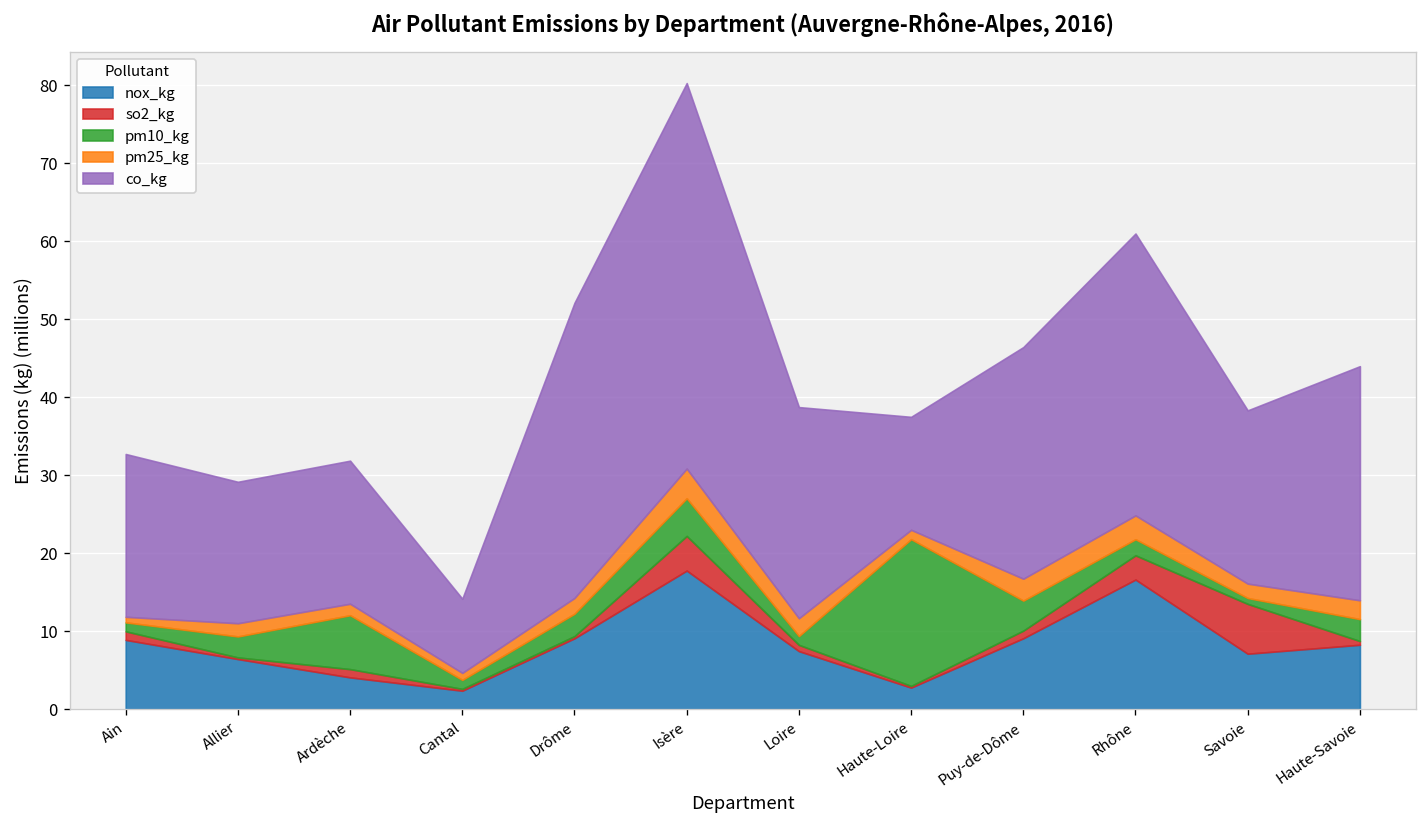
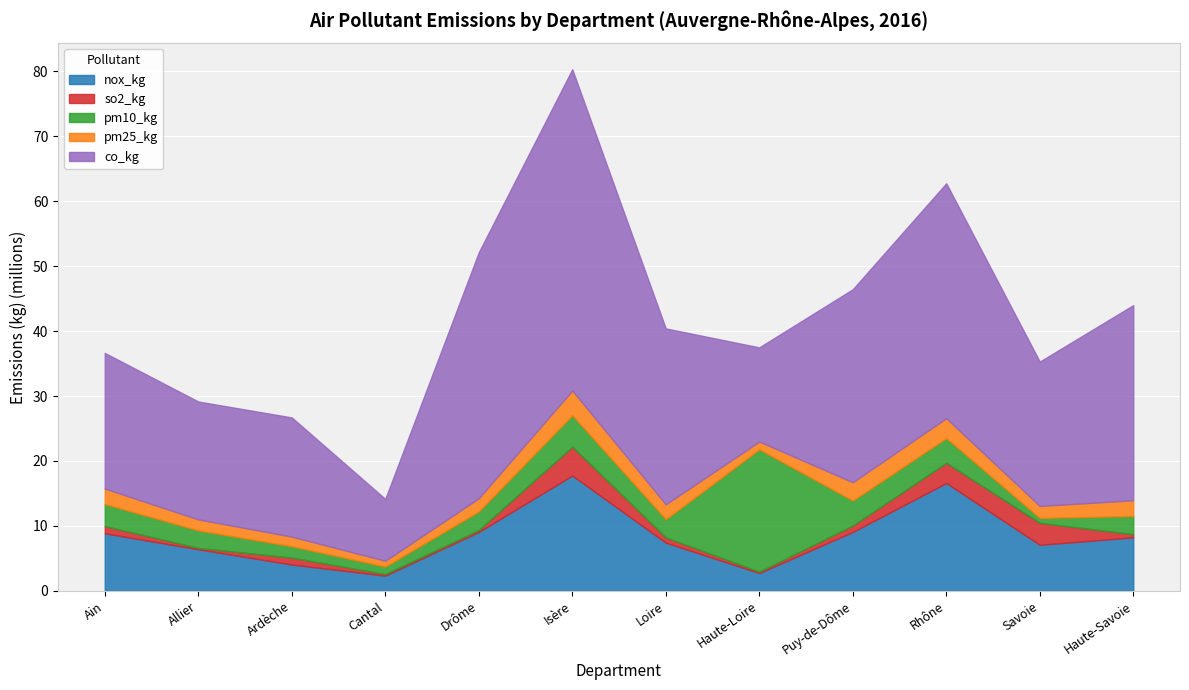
  {
    "nox_kg": {
      "Ain": 9,
      "Ardèche": 4,
      "Isère": 18,
      "Loire": 7,
      "Puy-de-Dôme": 9,
      "Rhône": 17,
      "Savoie": 7,
      "Haute-Savoie": 8
    },
    "so2_kg": {
      "Ain": 1,
      "Ardèche": 1,
      "Isère": 4,
      "Loire": 1,
      "Puy-de-Dôme": 1,
      "Rhône": 3,
-     "Savoie": 6,
+     "Savoie": 3,
      "Haute-Savoie": 0
    },
    "pm10_kg": {
-     "Ain": 1,
+     "Ain": 3,
      "Allier": 3,
-     "Ardèche": 7,
+     "Ardèche": 2,
      "Cantal": 1,
      "Drôme": 3,
      "Isère": 5,
-     "Loire": 1,
+     "Loire": 3,
      "Haute-Loire": 19,
      "Puy-de-Dôme": 4,
-     "Rhône": 2,
+     "Rhône": 4,
      "Savoie": 1,
      "Haute-Savoie": 3
    },
    "pm25_kg": {
-     "Ain": 1,
+     "Ain": 2,
      "Allier": 2,
      "Ardèche": 1,
      "Cantal": 1,
      "Drôme": 2,
      "Isère": 4,
      "Loire": 2,
      "Haute-Loire": 1,
      "Puy-de-Dôme": 3,
      "Rhône": 3,
      "Savoie": 2,
      "Haute-Savoie": 2
    },
    "co_kg": {
      "Ain": 21,
      "Allier": 18,
      "Ardèche": 18,
      "Cantal": 10,
      "Drôme": 38,
      "Isère": 49,
      "Loire": 27,
      "Haute-Loire": 14,
      "Puy-de-Dôme": 30,
      "Rhône": 36,
      "Savoie": 22,
      "Haute-Savoie": 30
    }
  }
